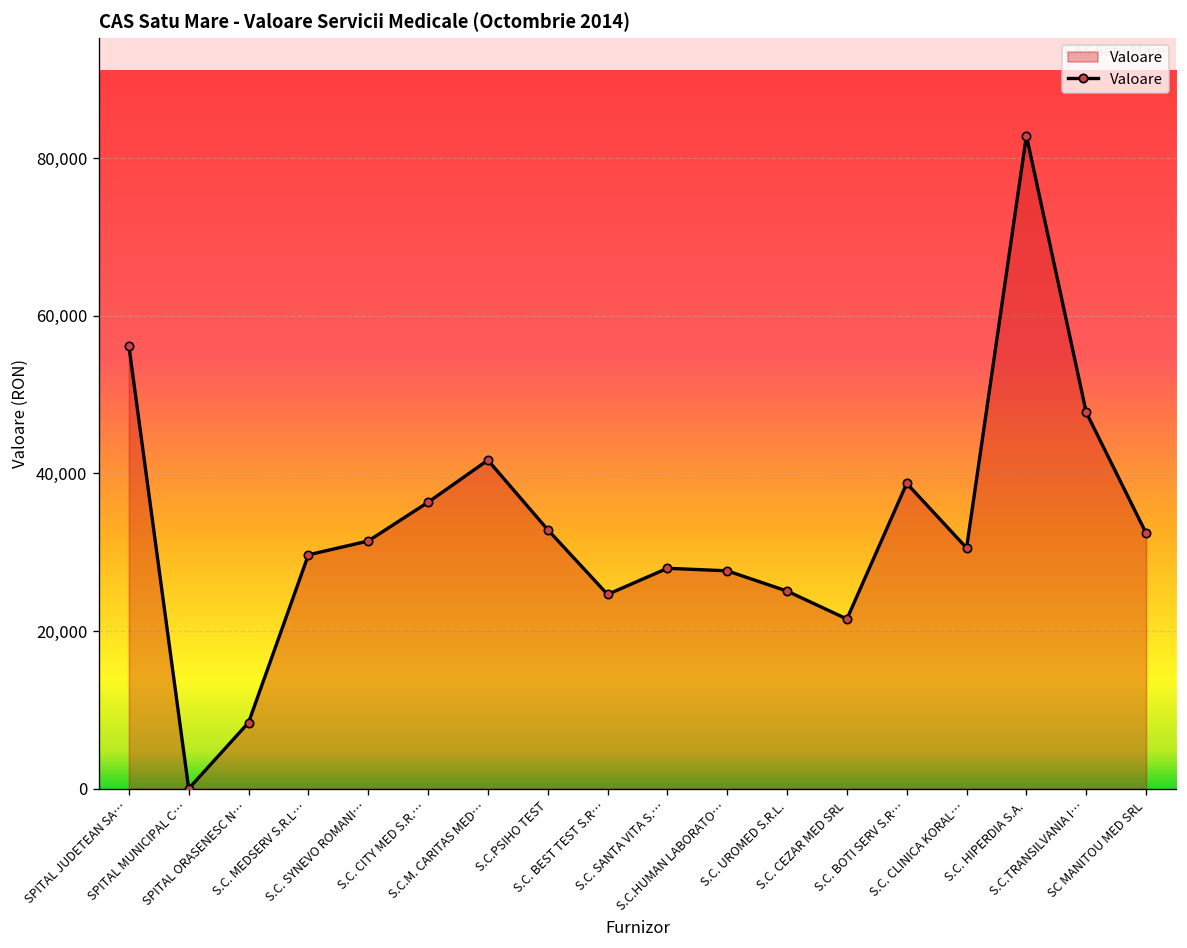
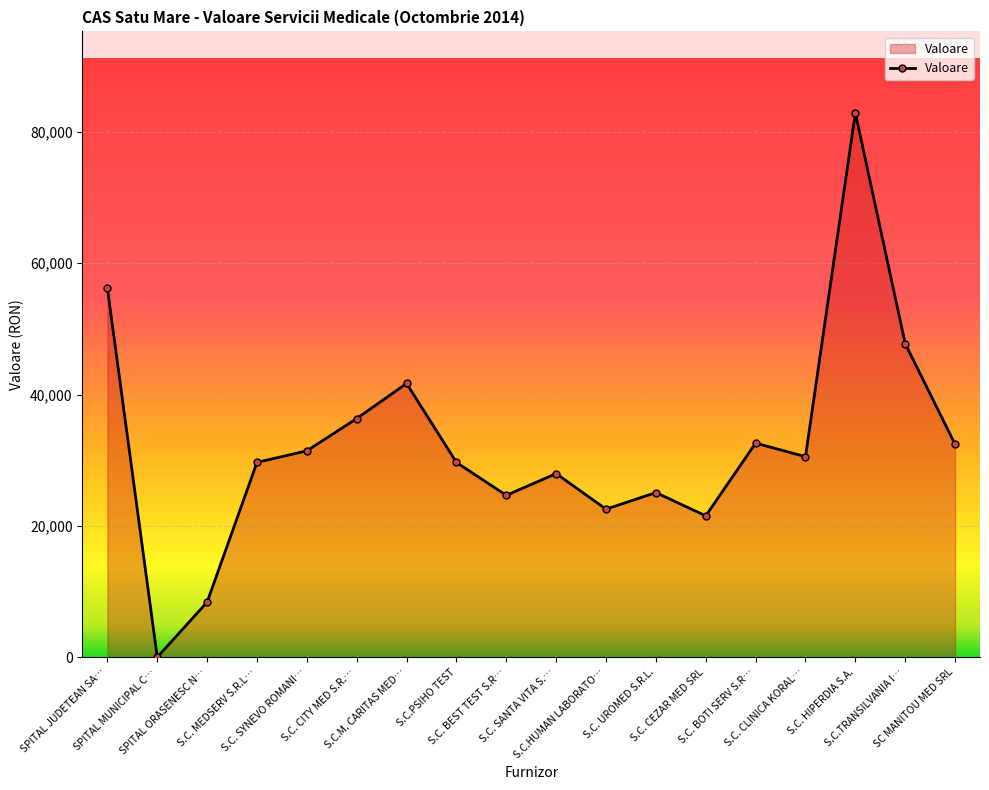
  {
    "SPITAL JUDETEAN SA…": "56,000",
    "SPITAL MUNICIPAL C…": "0",
    "SPITAL ORASENESC N…": "8,000",
    "S.C. MEDSERV S.R.L…": "30,000",
    "S.C. SYNEVO ROMANI…": "31,000",
    "S.C. CITY MED S.R.…": "36,000",
    "S.C.M. CARITAS MED…": "42,000",
-   "S.C.PSIHO TEST": "33,000",
+   "S.C.PSIHO TEST": "30,000",
    "S.C. BEST TEST S.R…": "25,000",
    "S.C. SANTA VITA S.…": "28,000",
-   "S.C.HUMAN LABORATO…": "28,000",
+   "S.C.HUMAN LABORATO…": "23,000",
    "S.C. UROMED S.R.L.": "25,000",
    "S.C. CEZAR MED SRL": "22,000",
-   "S.C. BOTI SERV S.R…": "39,000",
+   "S.C. BOTI SERV S.R…": "33,000",
    "S.C. CLINICA KORAL…": "31,000",
    "S.C. HIPERDIA S.A.": "83,000",
    "S.C.TRANSILVANIA I…": "48,000",
    "SC MANITOU MED SRL": "32,000"
  }
